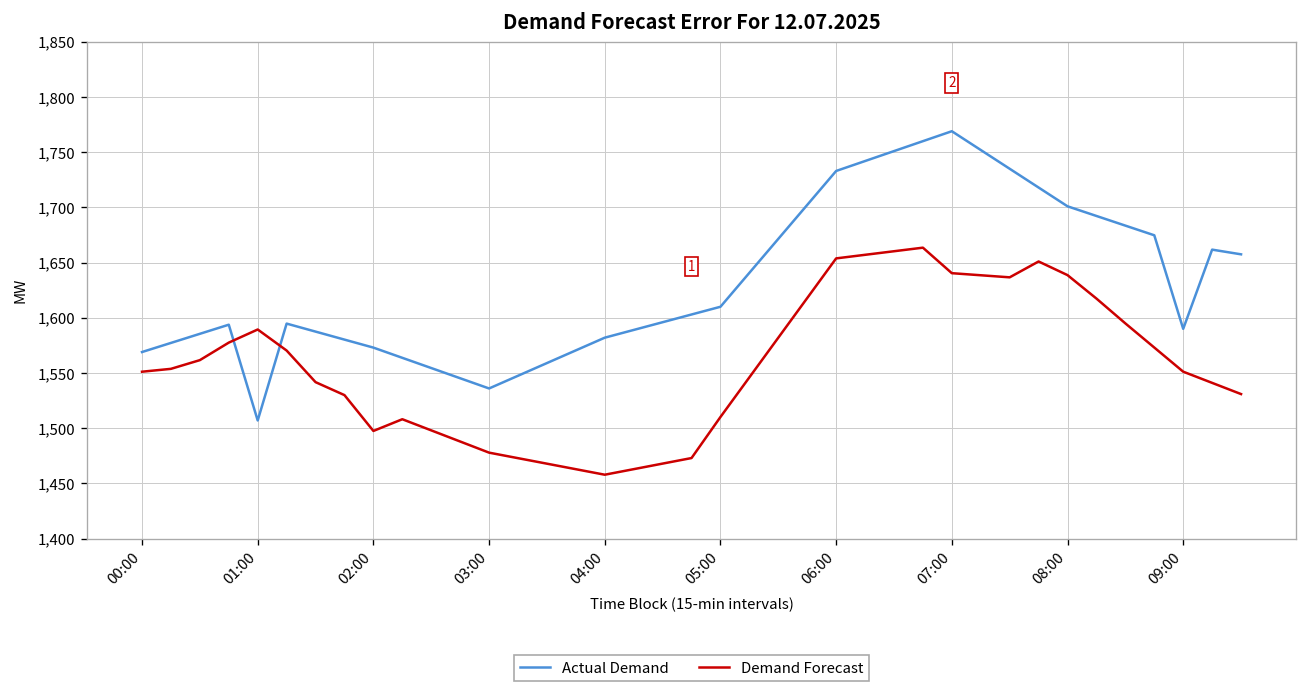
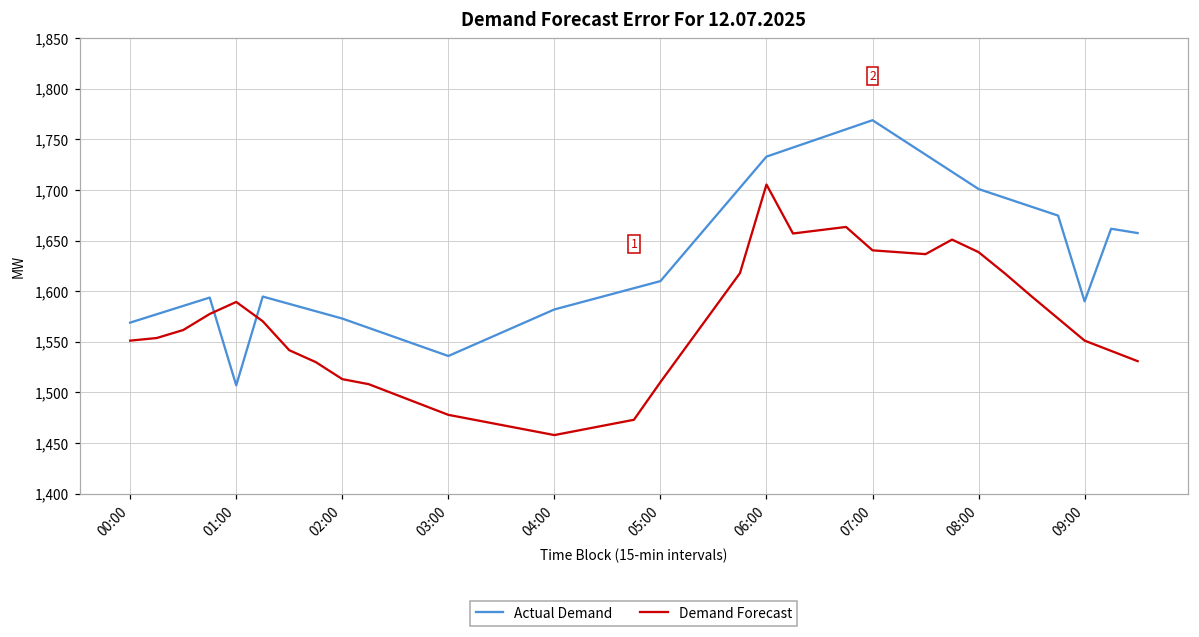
  {
    "Actual Demand": {
      "00:00": "1,570",
      "01:00": "1,510",
      "02:00": "1,570",
      "03:00": "1,540",
      "04:00": "1,580",
      "05:00": "1,610",
      "06:00": "1,730",
      "07:00": "1,770",
      "08:00": "1,700",
      "09:00": "1,590"
    },
    "Demand Forecast": {
      "00:00": "1,550",
      "01:00": "1,590",
-     "02:00": "1,500",
+     "02:00": "1,510",
      "03:00": "1,480",
      "04:00": "1,460",
      "05:00": "1,510",
-     "06:00": "1,650",
+     "06:00": "1,710",
      "07:00": "1,640",
      "08:00": "1,640",
      "09:00": "1,550"
    }
  }
